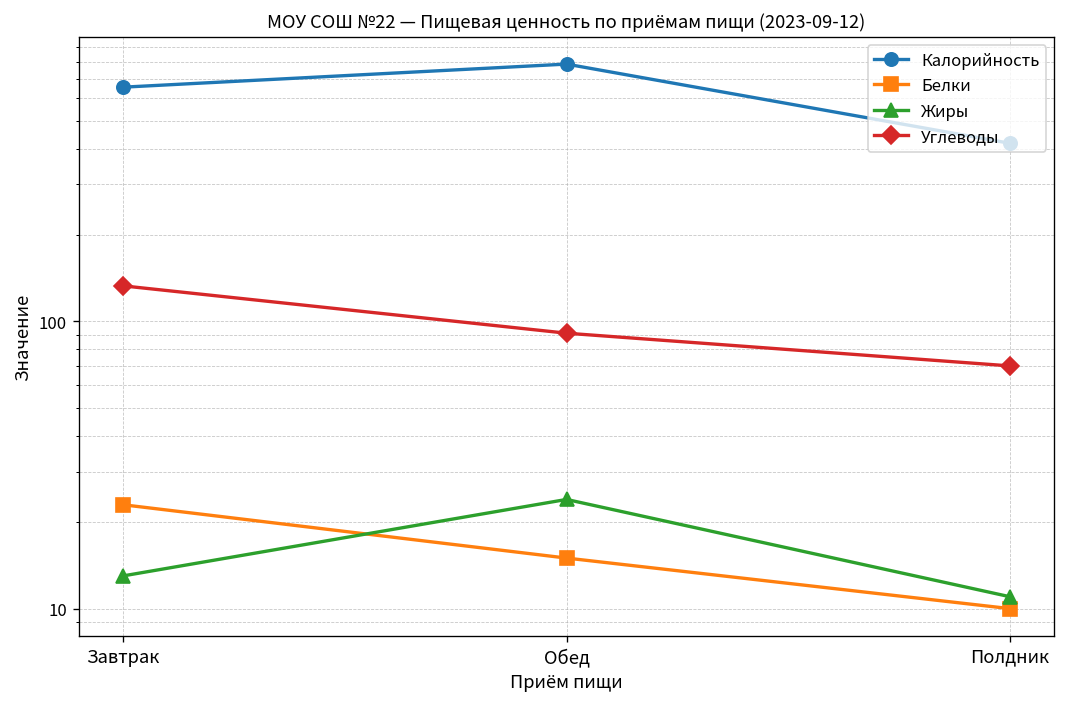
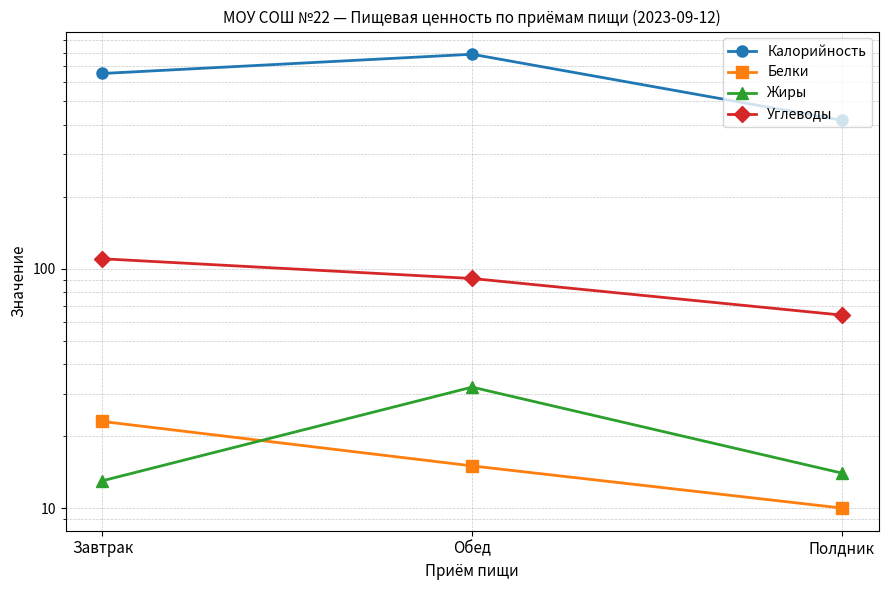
  {
    "Калорийность": {
      "Завтрак": 650,
      "Обед": 790
    },
    "Белки": {
      "Завтрак": 23,
      "Обед": 15,
      "Полдник": 10
    },
    "Жиры": {
      "Завтрак": 13,
-     "Обед": 24,
-     "Полдник": 11
+     "Обед": 32,
+     "Полдник": 14
    },
    "Углеводы": {
-     "Завтрак": 130,
+     "Завтрак": 110,
      "Обед": 91,
-     "Полдник": 70
+     "Полдник": 64
    }
  }
